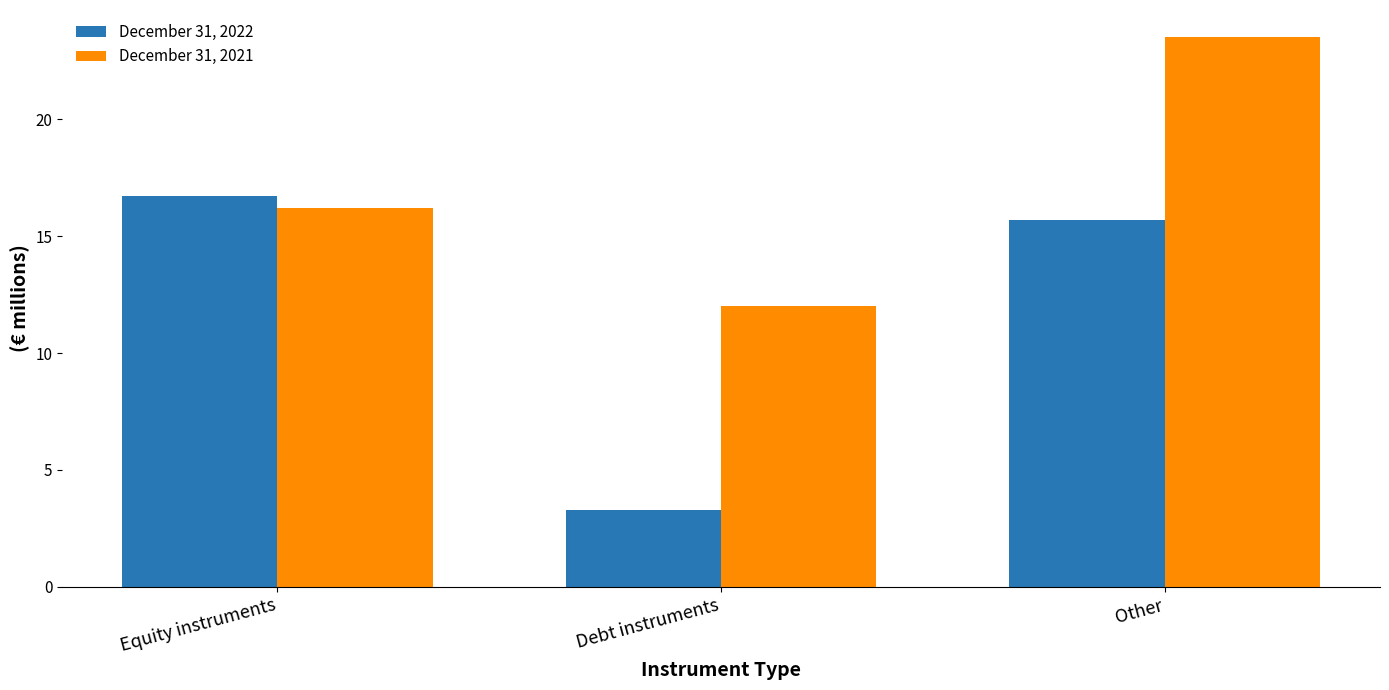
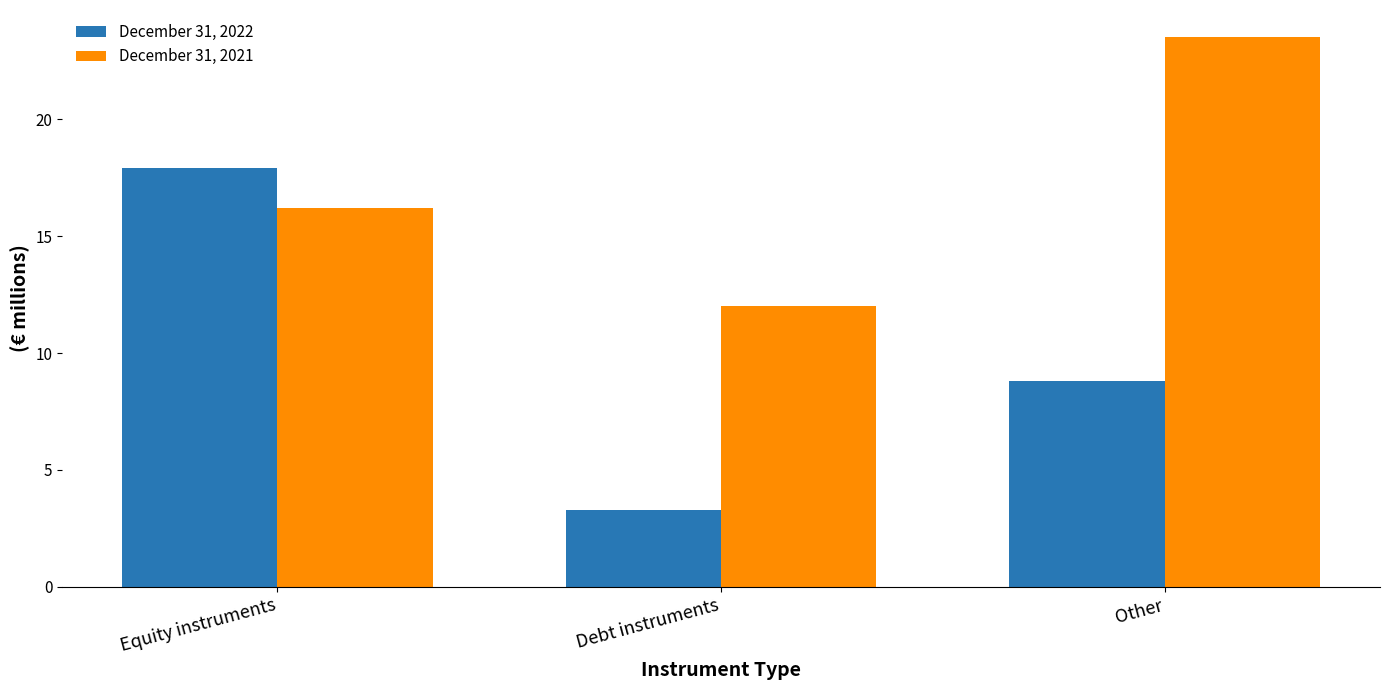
  {
    "December 31, 2022": {
-     "Equity instruments": 16.7,
+     "Equity instruments": 17.9,
      "Debt instruments": 3.3,
-     "Other": 15.7
+     "Other": 8.8
    },
    "December 31, 2021": {
      "Equity instruments": 16.2,
      "Debt instruments": 12.0,
      "Other": 23.5
    }
  }
